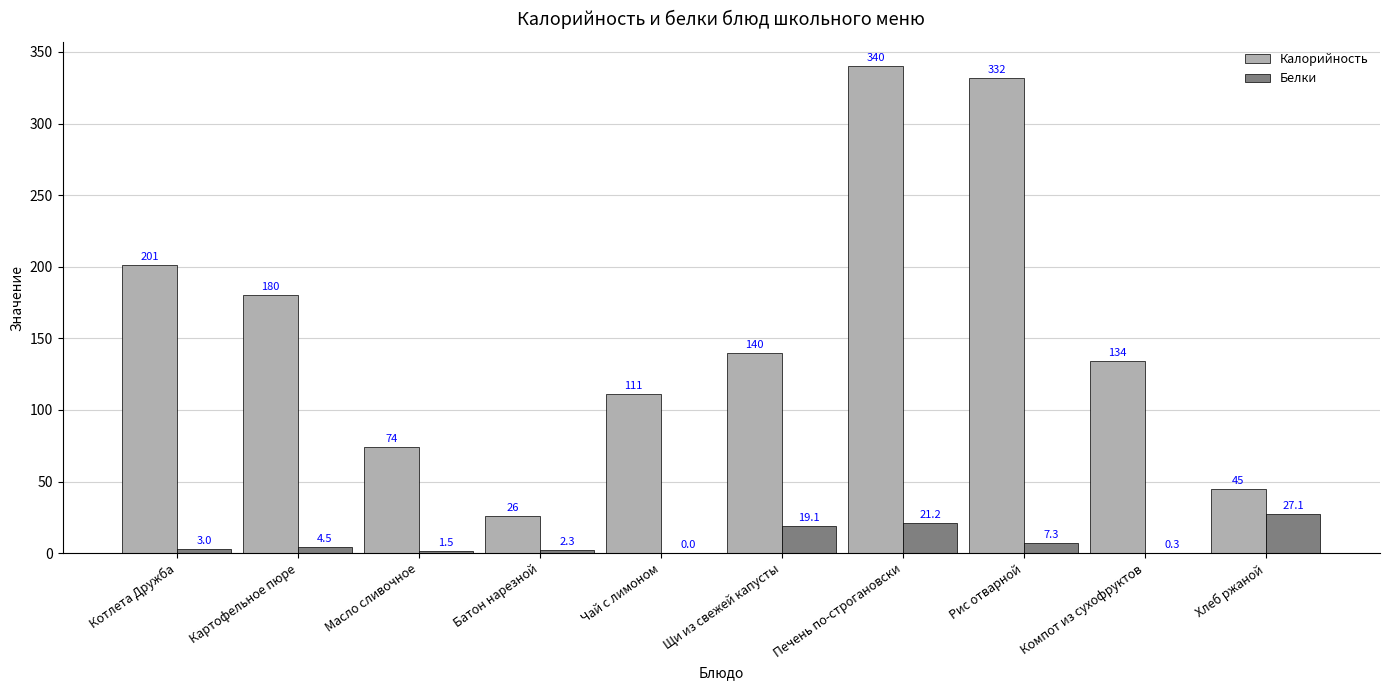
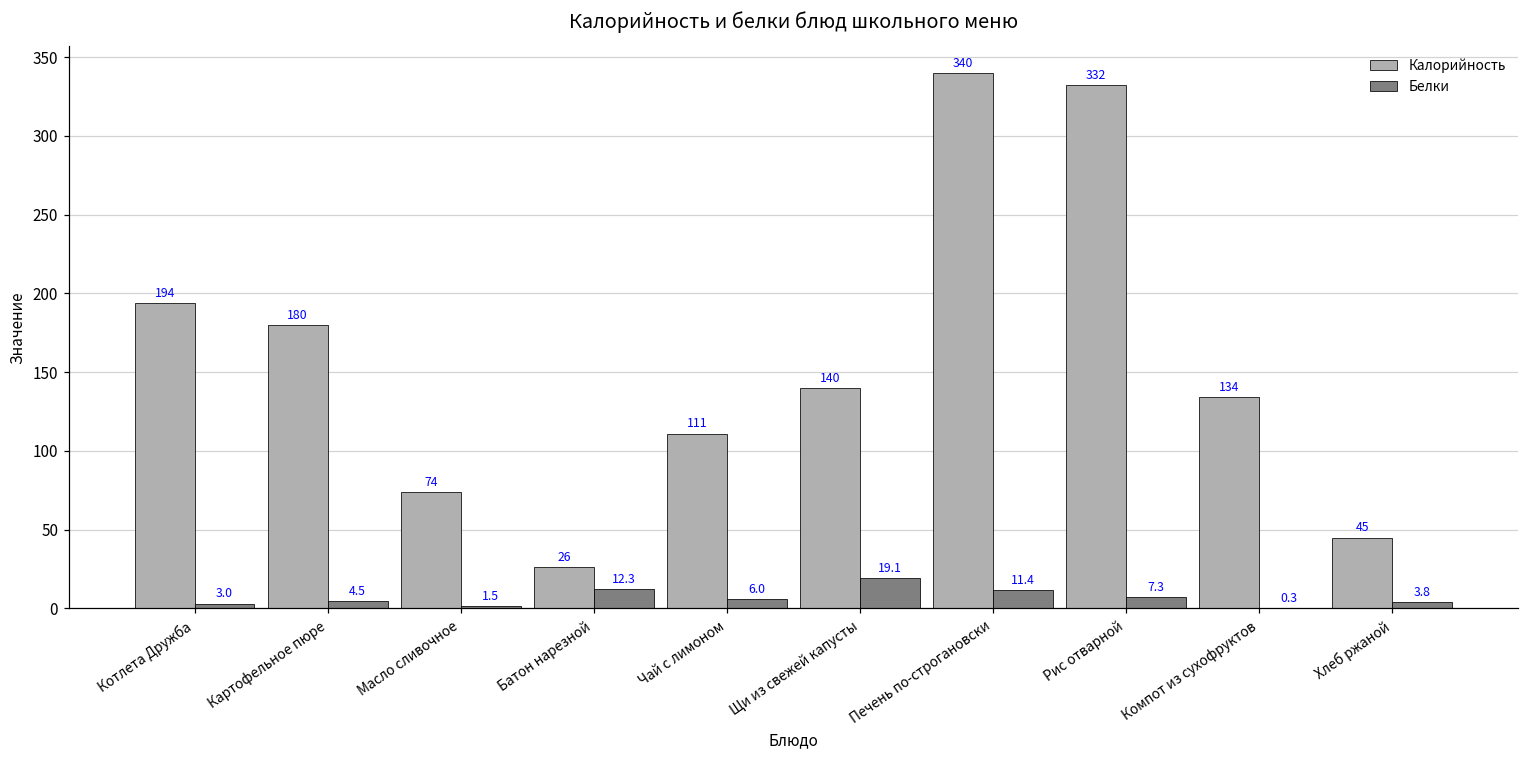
  {
    "Калорийность": {
-     "Котлета Дружба": 201,
+     "Котлета Дружба": 194,
      "Картофельное пюре": 180,
      "Масло сливочное": 74,
      "Батон нарезной": 26,
      "Чай с лимоном": 111,
      "Щи из свежей капусты": 140,
      "Печень по-строгановски": 340,
      "Рис отварной": 332,
      "Компот из сухофруктов": 134,
      "Хлеб ржаной": 45
    },
    "Белки": {
      "Котлета Дружба": 3.0,
      "Картофельное пюре": 4.5,
      "Масло сливочное": 1.5,
-     "Батон нарезной": 2.3,
-     "Чай с лимоном": 0.0,
+     "Батон нарезной": 12.3,
+     "Чай с лимоном": 6.0,
      "Щи из свежей капусты": 19.1,
-     "Печень по-строгановски": 21.2,
+     "Печень по-строгановски": 11.4,
      "Рис отварной": 7.3,
      "Компот из сухофруктов": 0.3,
-     "Хлеб ржаной": 27.1
+     "Хлеб ржаной": 3.8
    }
  }
